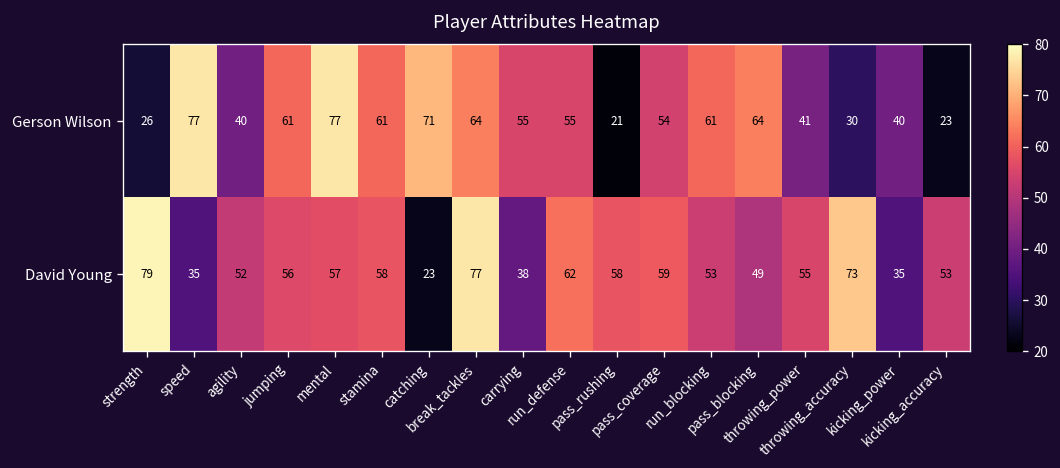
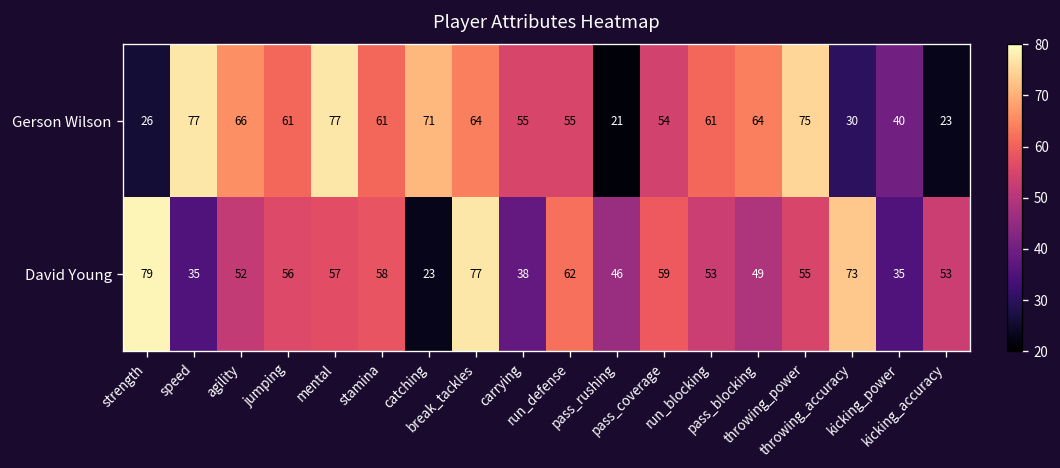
  {
    "Gerson Wilson": {
      "strength": 26,
      "speed": 77,
-     "agility": 40,
+     "agility": 66,
      "jumping": 61,
      "mental": 77,
      "stamina": 61,
      "catching": 71,
      "break_tackles": 64,
      "carrying": 55,
      "run_defense": 55,
      "pass_rushing": 21,
      "pass_coverage": 54,
      "run_blocking": 61,
      "pass_blocking": 64,
-     "throwing_power": 41,
+     "throwing_power": 75,
      "throwing_accuracy": 30,
      "kicking_power": 40,
      "kicking_accuracy": 23
    },
    "David Young": {
      "strength": 79,
      "speed": 35,
      "agility": 52,
      "jumping": 56,
      "mental": 57,
      "stamina": 58,
      "catching": 23,
      "break_tackles": 77,
      "carrying": 38,
      "run_defense": 62,
-     "pass_rushing": 58,
+     "pass_rushing": 46,
      "pass_coverage": 59,
      "run_blocking": 53,
      "pass_blocking": 49,
      "throwing_power": 55,
      "throwing_accuracy": 73,
      "kicking_power": 35,
      "kicking_accuracy": 53
    }
  }
